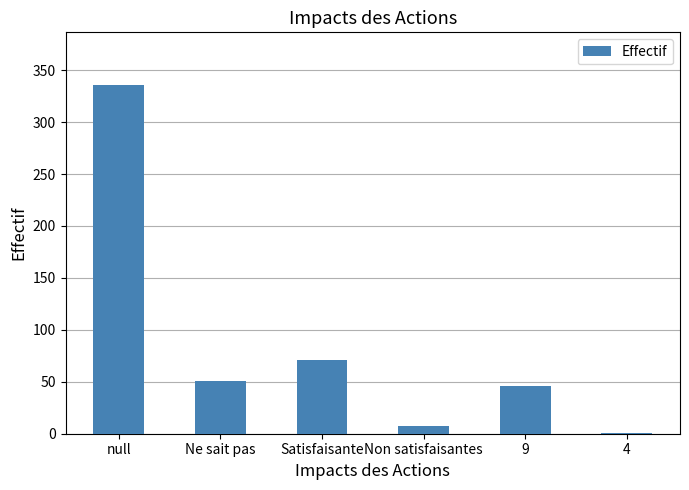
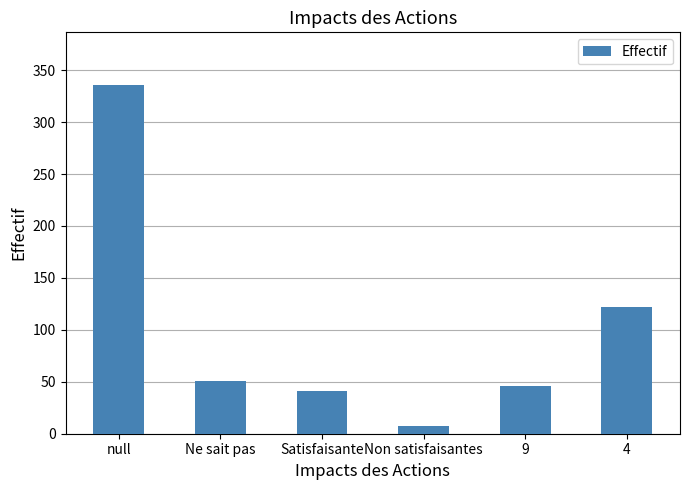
  {
    "null": 336,
    "Ne sait pas": 51,
-   "Satisfaisante": 71,
+   "Satisfaisante": 41,
    "Non satisfaisantes": 7,
    "9": 46,
-   "4": 1
+   "4": 122
  }
